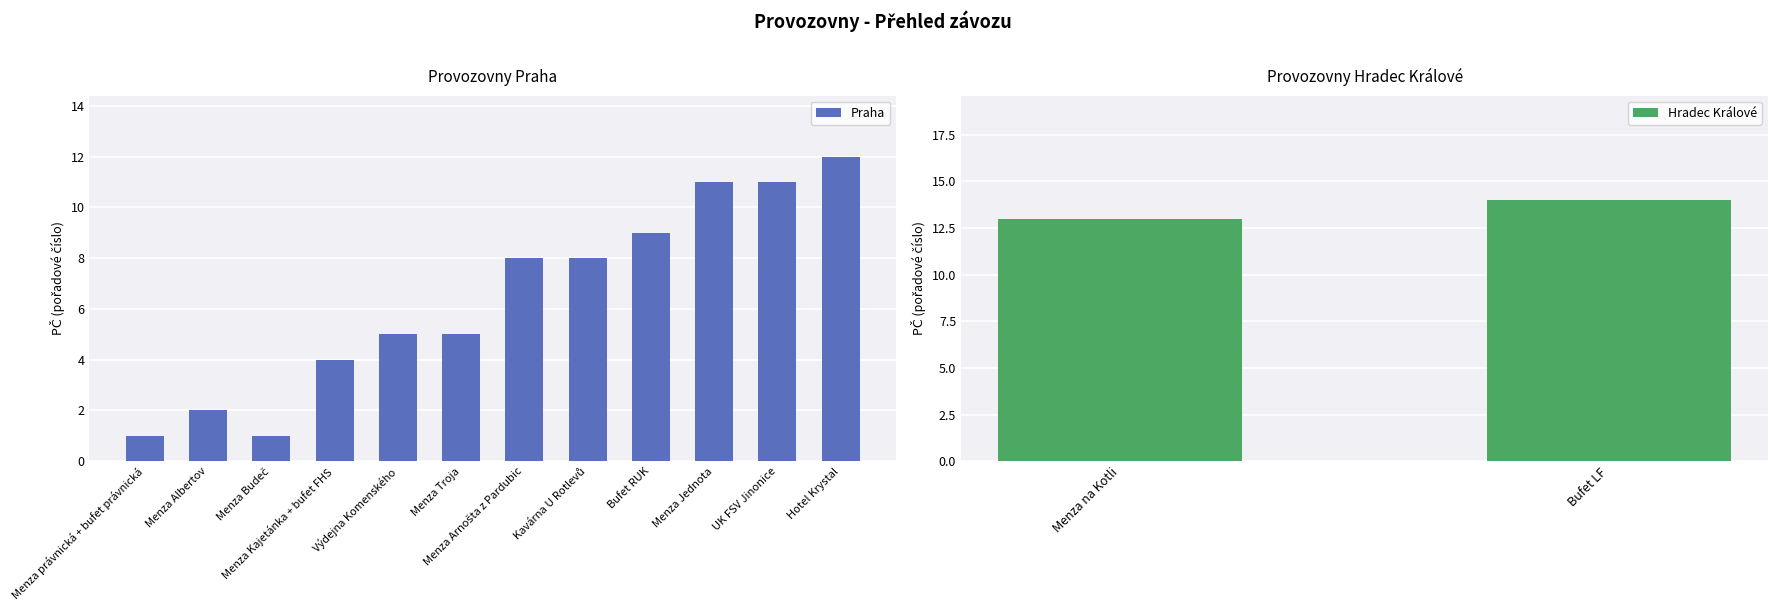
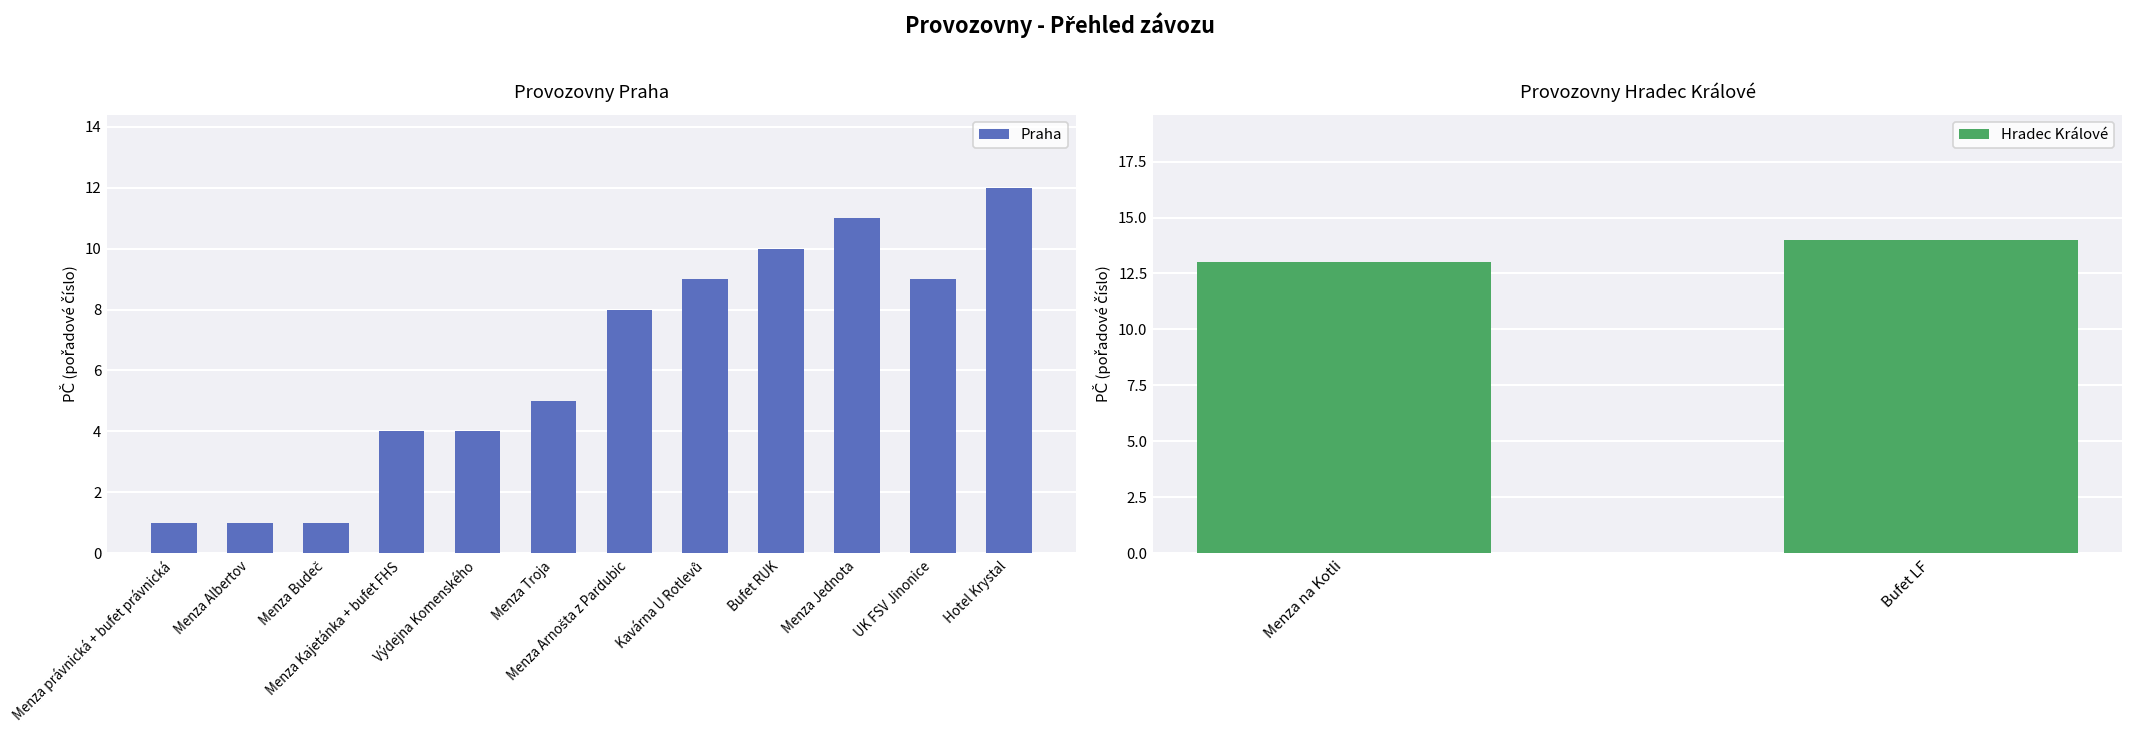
  {
    "Provozovny Praha": {
      "Menza právnická + bufet právnická": 1,
-     "Menza Albertov": 2,
+     "Menza Albertov": 1,
      "Menza Budeč": 1,
      "Menza Kajetánka + bufet FHS": 4,
-     "Výdejna Komenského": 5,
+     "Výdejna Komenského": 4,
      "Menza Troja": 5,
      "Menza Arnošta z Pardubic": 8,
-     "Kavárna U Rotlevů": 8,
-     "Bufet RUK": 9,
+     "Kavárna U Rotlevů": 9,
+     "Bufet RUK": 10,
      "Menza Jednota": 11,
-     "UK FSV Jinonice": 11,
+     "UK FSV Jinonice": 9,
      "Hotel Krystal": 12
    },
    "Provozovny Hradec Králové": {
      "Menza na Kotli": 13.0,
      "Bufet LF": 14.0
    }
  }
